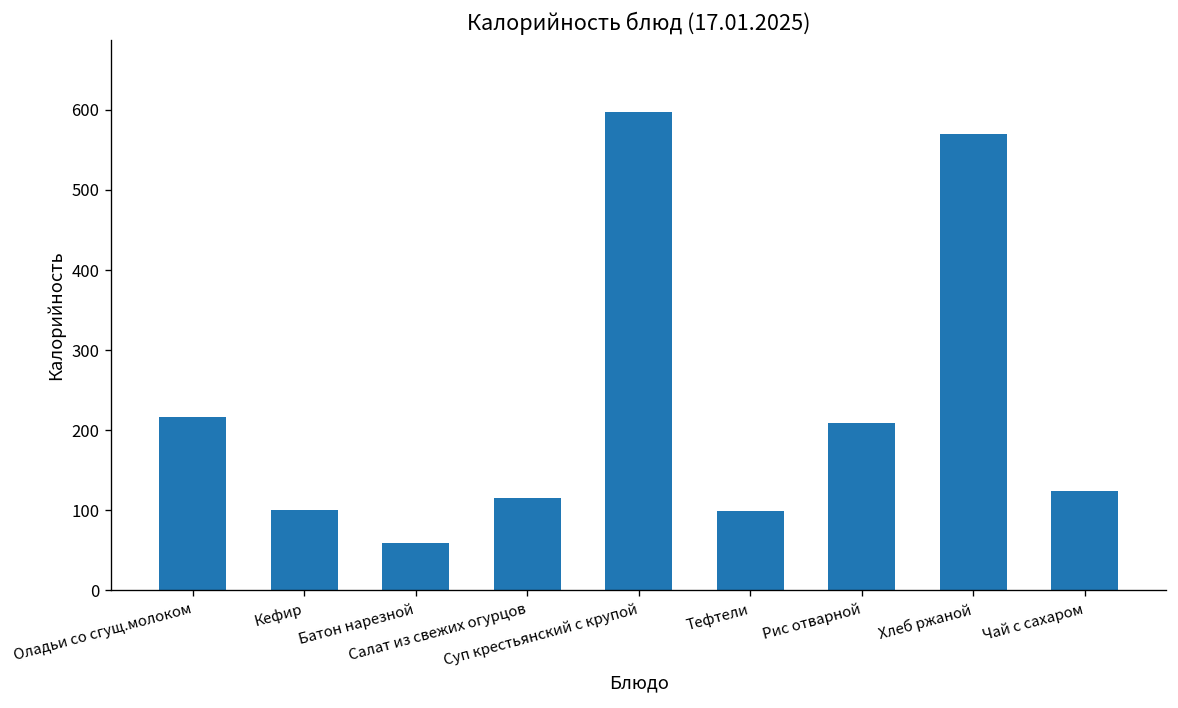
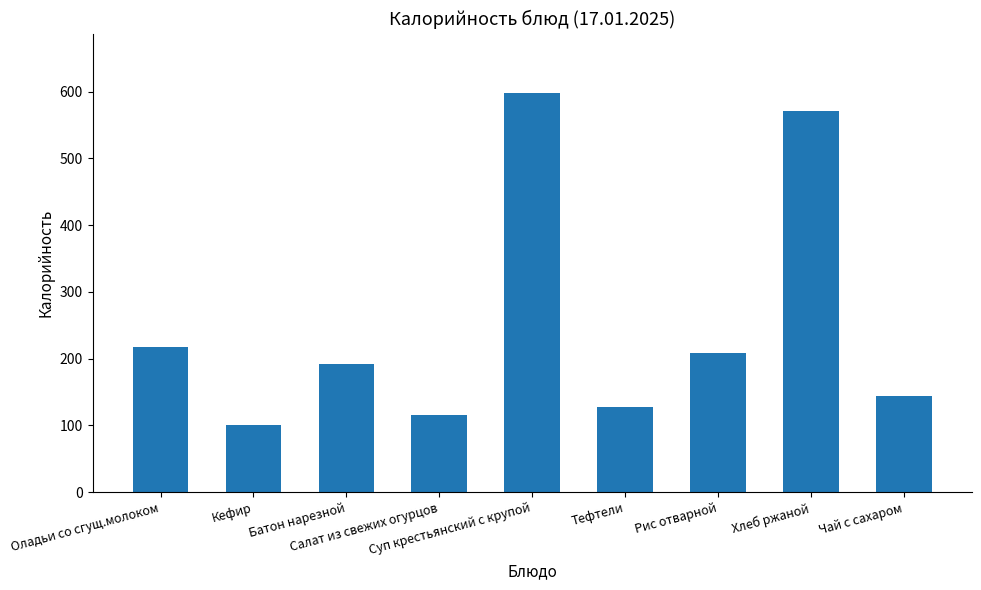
  {
    "Оладьи со сгущ.молоком": 220,
    "Кефир": 100,
-   "Батон нарезной": 60,
+   "Батон нарезной": 190,
    "Салат из свежих огурцов": 120,
    "Суп крестьянский с крупой": 600,
-   "Тефтели": 100,
+   "Тефтели": 130,
    "Рис отварной": 210,
    "Хлеб ржаной": 570,
-   "Чай с сахаром": 120
+   "Чай с сахаром": 140
  }
